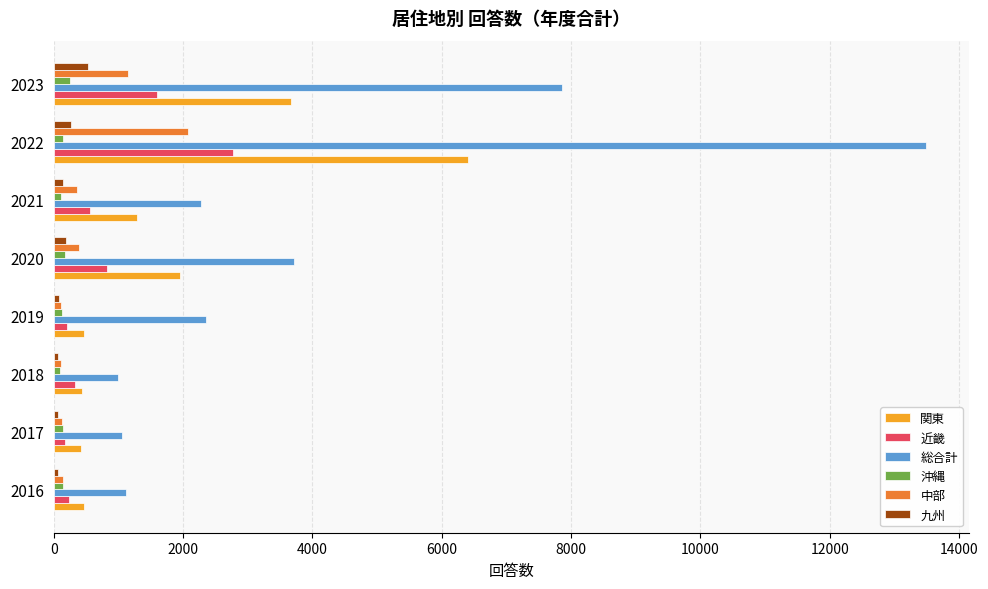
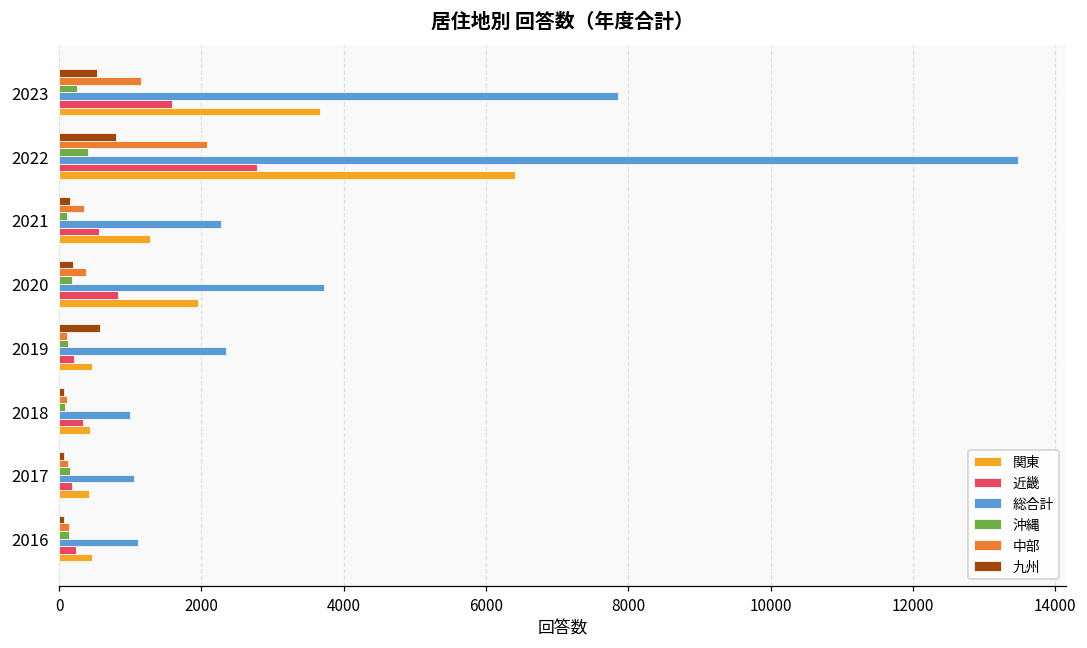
  {
    "近畿": {
      "2023": 1600,
      "2022": 2800,
      "2021": 600,
      "2020": 800,
      "2019": 200,
      "2018": 300,
      "2017": 200,
      "2016": 200
    },
    "総合計": {
      "2023": 7900,
      "2022": 13500,
      "2021": 2300,
      "2020": 3700,
      "2019": 2400,
      "2018": 1000,
      "2017": 1000,
      "2016": 1100
    },
    "沖縄": {
      "2023": 200,
-     "2022": 200,
+     "2022": 400,
      "2021": 100,
      "2020": 200,
      "2019": 100,
      "2018": 100,
      "2017": 200,
      "2016": 100
    },
    "九州": {
      "2023": 500,
-     "2022": 300,
+     "2022": 800,
      "2021": 200,
      "2020": 200,
-     "2019": 100,
+     "2019": 600,
      "2018": 100,
      "2017": 100,
      "2016": 100
    }
  }
